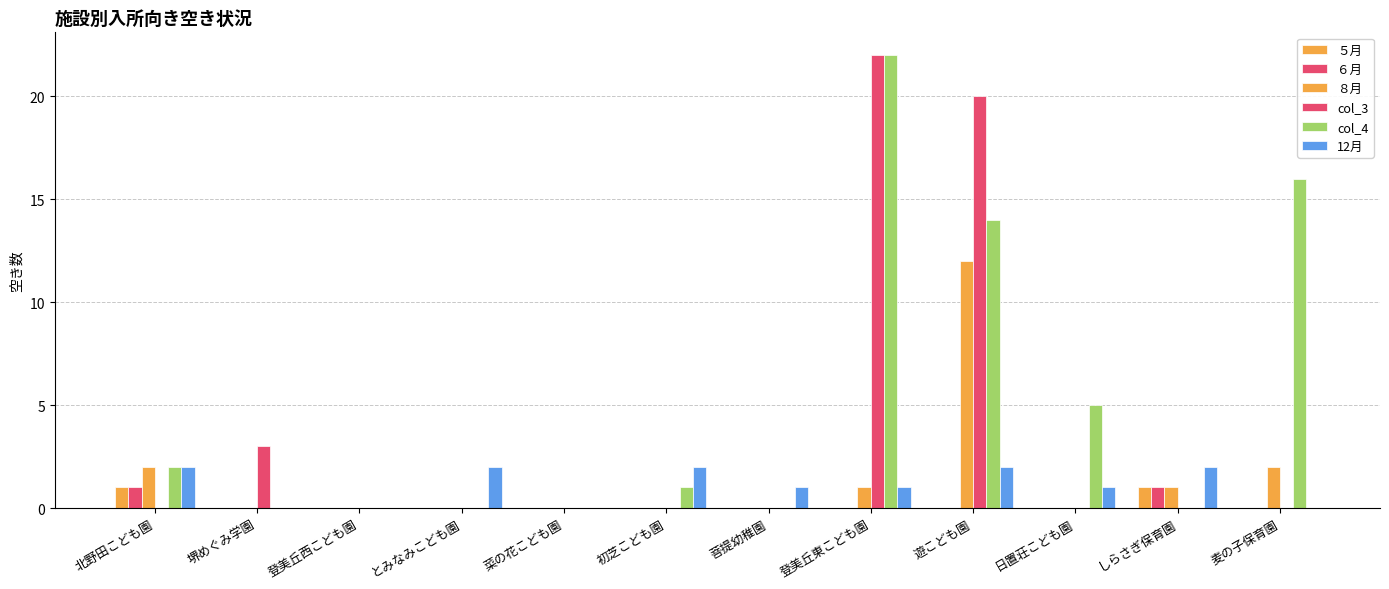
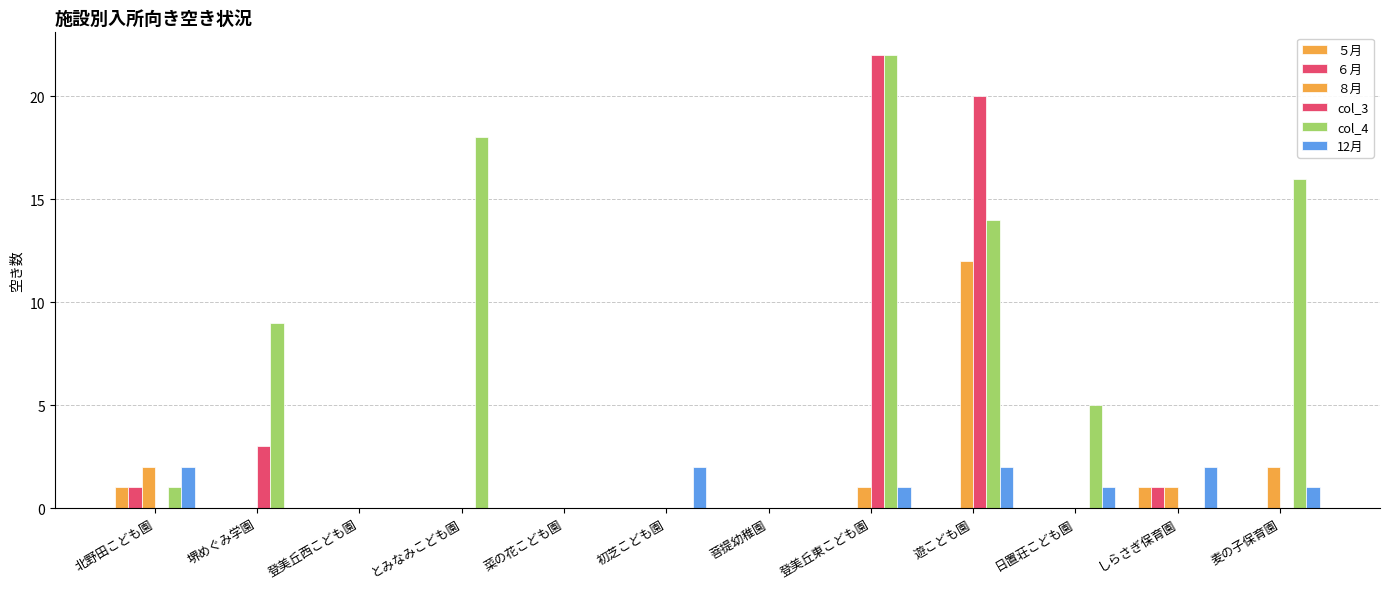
  {
    "col_4": {
-     "北野田こども園": 2,
-     "堺めぐみ学園": 0,
+     "北野田こども園": 1,
+     "堺めぐみ学園": 9,
      "登美丘西こども園": 0,
-     "とみなみこども園": 0,
+     "とみなみこども園": 18,
      "菜の花こども園": 0,
-     "初芝こども園": 1,
+     "初芝こども園": 0,
      "菩提幼稚園": 0,
      "登美丘東こども園": 22,
      "遊こども園": 14,
      "日置荘こども園": 5,
      "しらさぎ保育園": 0,
      "麦の子保育園": 16
    },
    "12月": {
      "北野田こども園": 2,
      "堺めぐみ学園": 0,
      "登美丘西こども園": 0,
-     "とみなみこども園": 2,
+     "とみなみこども園": 0,
      "菜の花こども園": 0,
      "初芝こども園": 2,
-     "菩提幼稚園": 1,
+     "菩提幼稚園": 0,
      "登美丘東こども園": 1,
      "遊こども園": 2,
      "日置荘こども園": 1,
      "しらさぎ保育園": 2,
-     "麦の子保育園": 0
+     "麦の子保育園": 1
    }
  }
